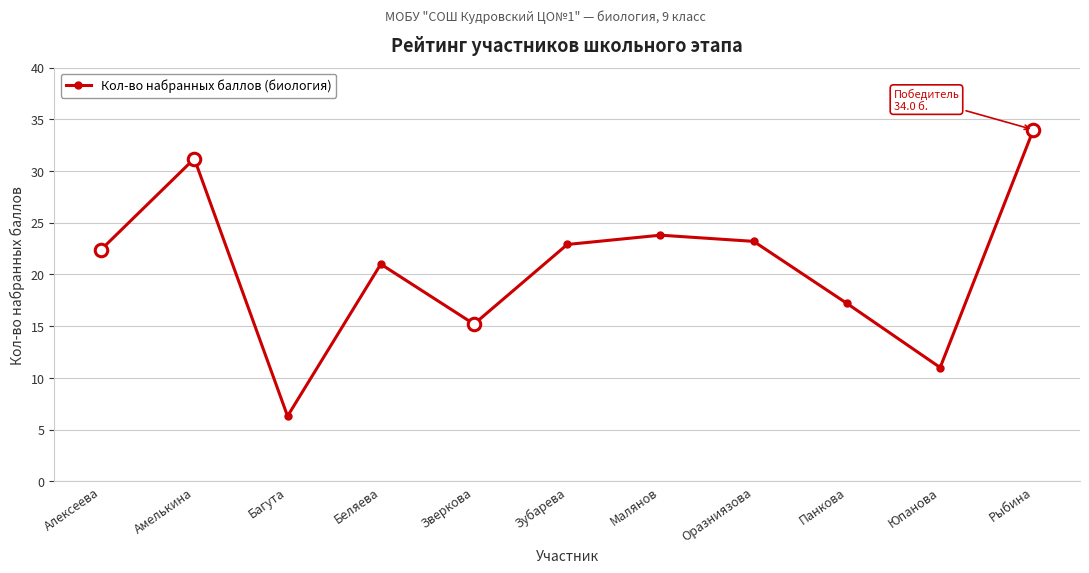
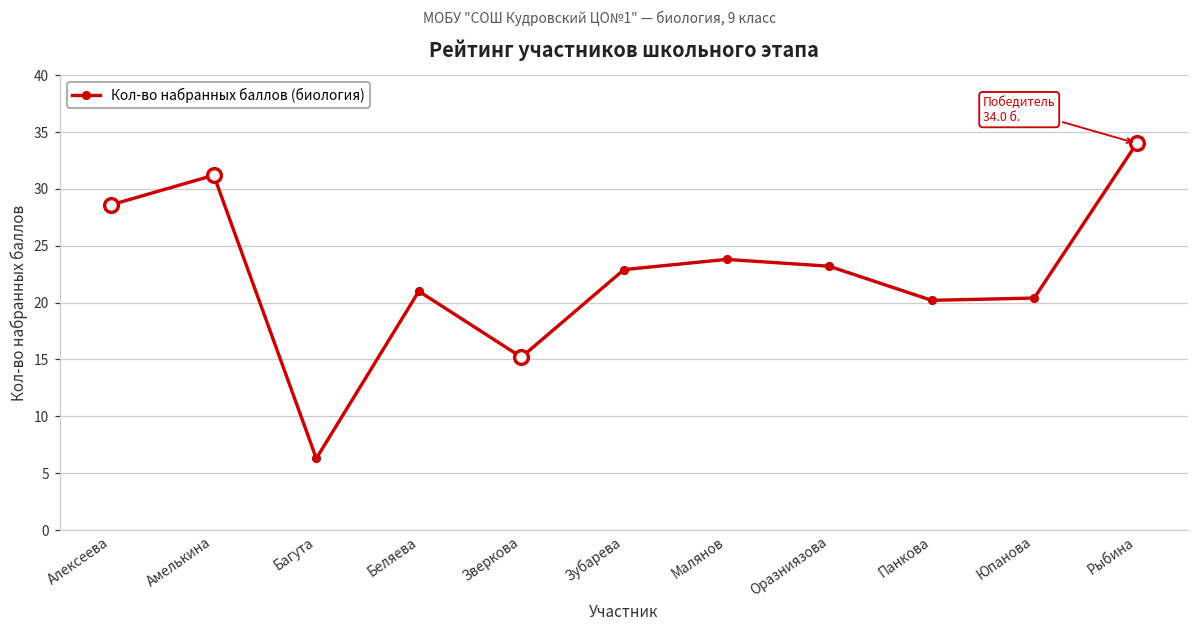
  {
    "Кол-во набранных баллов (биология)": {
-     "Алексеева": 22.4,
+     "Алексеева": 28.6,
      "Багута": 6.3,
      "Беляева": 21.0,
      "Зубарева": 22.9,
      "Малянов": 23.8,
      "Оразниязова": 23.2,
-     "Панкова": 17.2,
-     "Юпанова": 11.0
+     "Панкова": 20.2,
+     "Юпанова": 20.4
    }
  }
